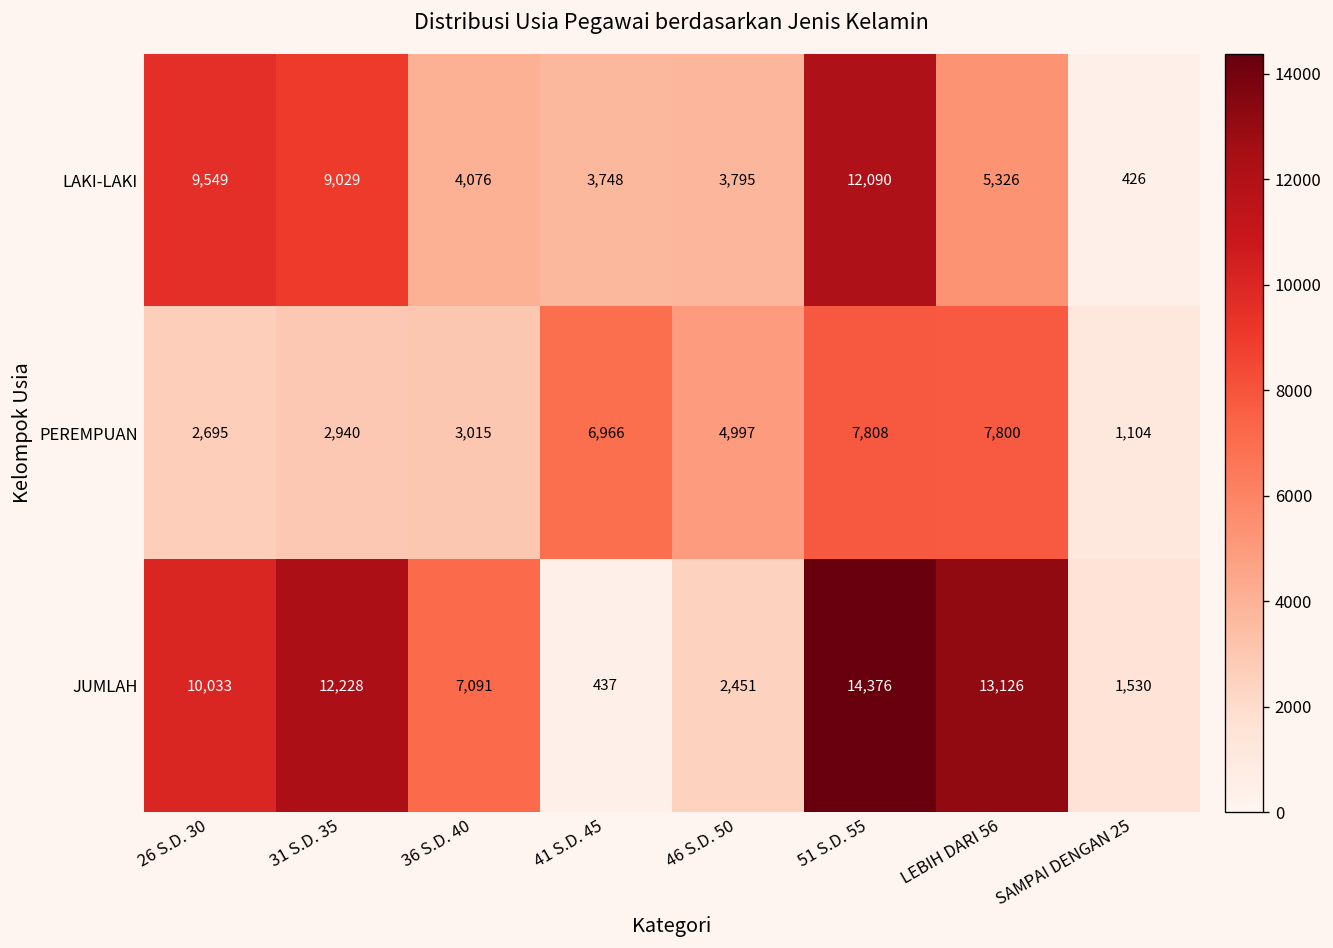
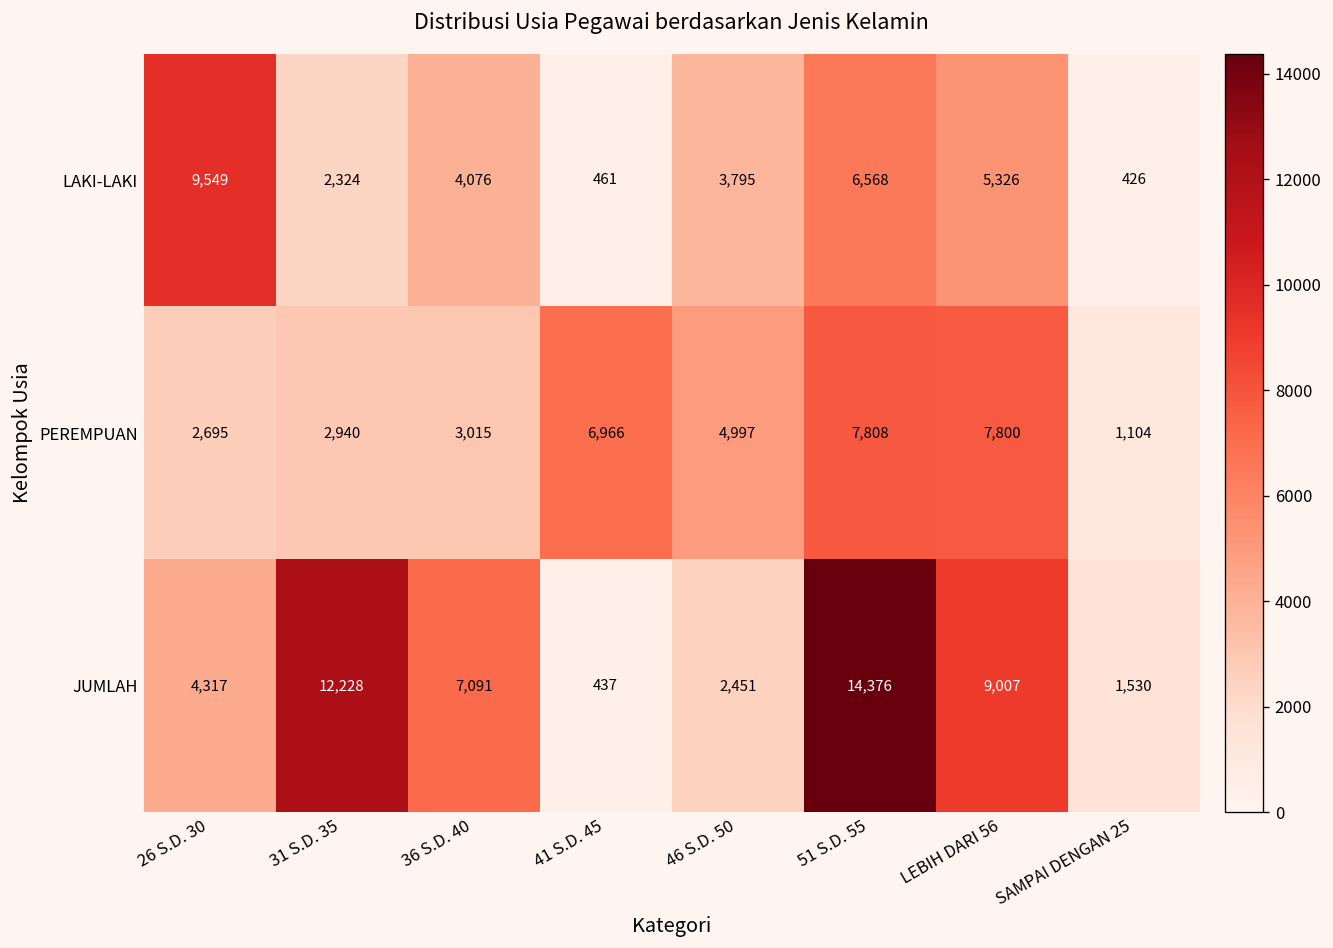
  {
    "LAKI-LAKI": {
      "26 S.D. 30": "9,549",
-     "31 S.D. 35": "9,029",
+     "31 S.D. 35": "2,324",
      "36 S.D. 40": "4,076",
-     "41 S.D. 45": "3,748",
+     "41 S.D. 45": "461",
      "46 S.D. 50": "3,795",
-     "51 S.D. 55": "12,090",
+     "51 S.D. 55": "6,568",
      "LEBIH DARI 56": "5,326",
      "SAMPAI DENGAN 25": "426"
    },
    "PEREMPUAN": {
      "26 S.D. 30": "2,695",
      "31 S.D. 35": "2,940",
      "36 S.D. 40": "3,015",
      "41 S.D. 45": "6,966",
      "46 S.D. 50": "4,997",
      "51 S.D. 55": "7,808",
      "LEBIH DARI 56": "7,800",
      "SAMPAI DENGAN 25": "1,104"
    },
    "JUMLAH": {
-     "26 S.D. 30": "10,033",
+     "26 S.D. 30": "4,317",
      "31 S.D. 35": "12,228",
      "36 S.D. 40": "7,091",
      "41 S.D. 45": "437",
      "46 S.D. 50": "2,451",
      "51 S.D. 55": "14,376",
-     "LEBIH DARI 56": "13,126",
+     "LEBIH DARI 56": "9,007",
      "SAMPAI DENGAN 25": "1,530"
    }
  }
